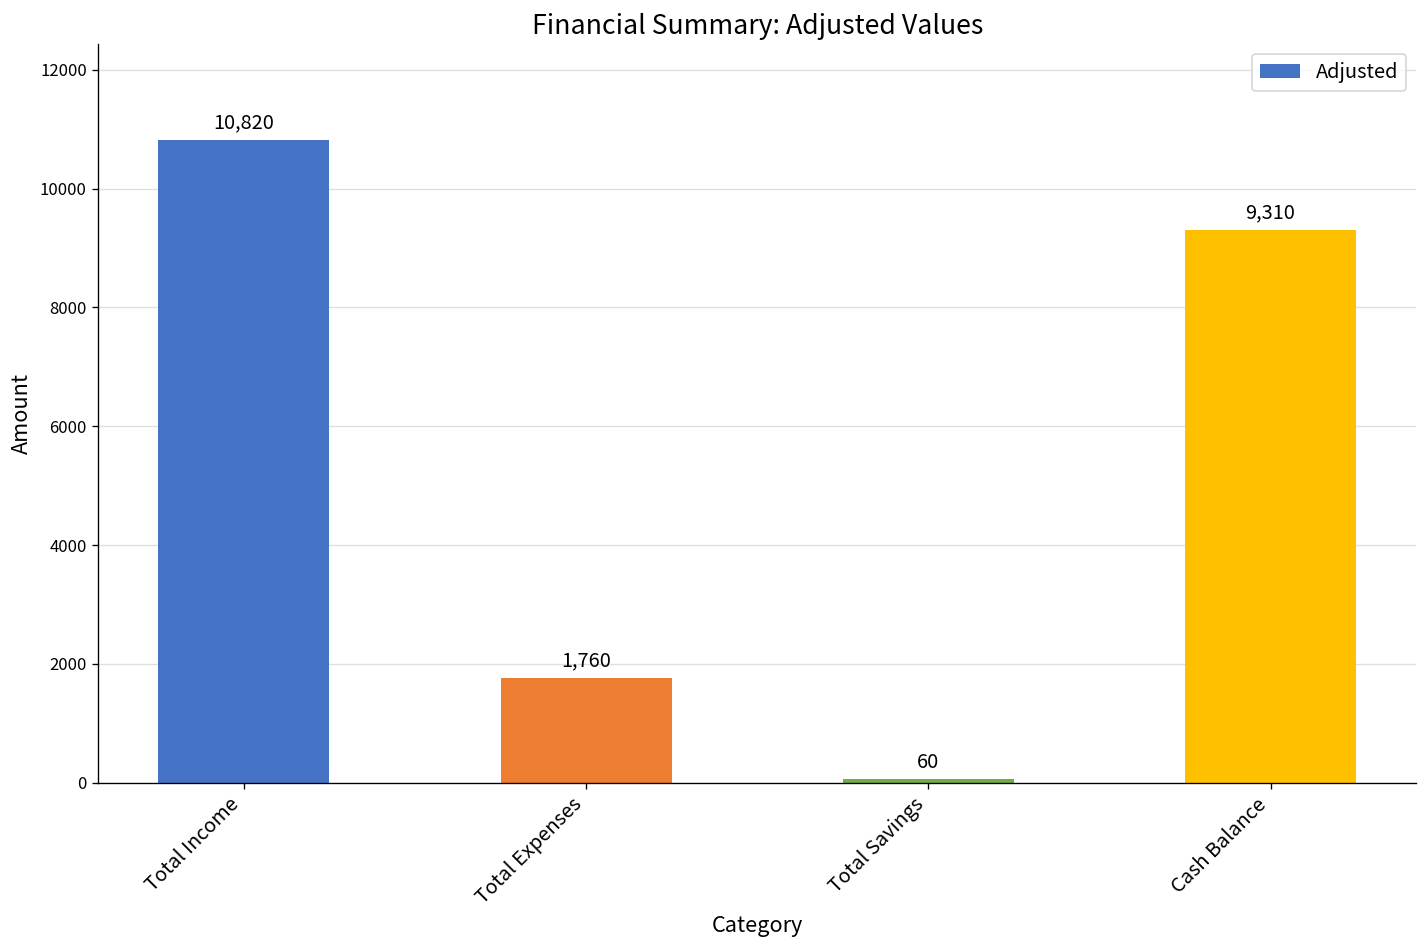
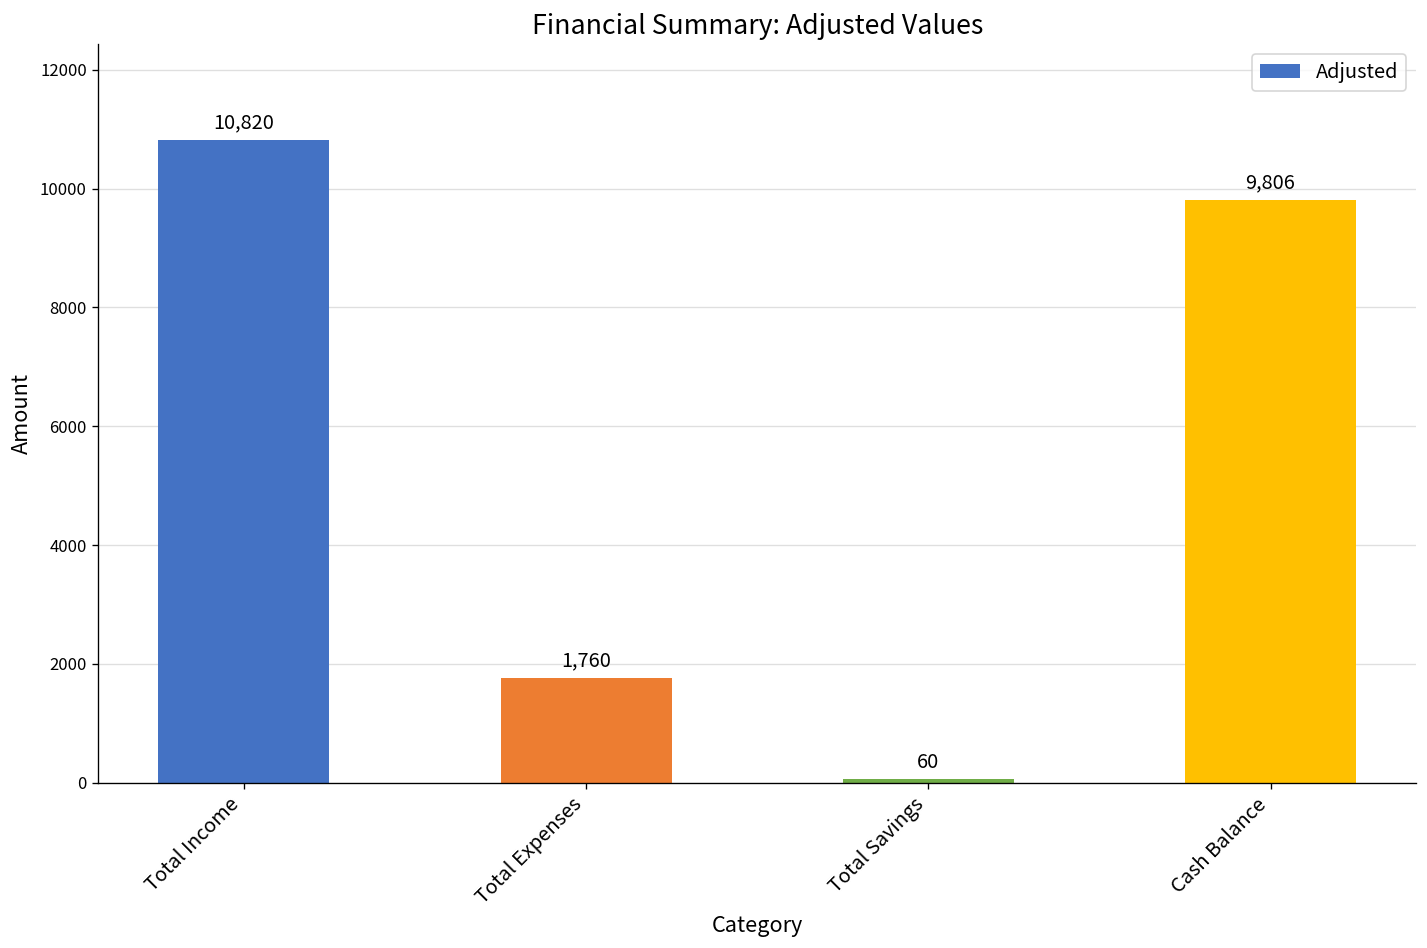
  {
    "Total Income": "10,820",
    "Total Expenses": "1,760",
    "Total Savings": "60",
-   "Cash Balance": "9,310"
+   "Cash Balance": "9,806"
  }
